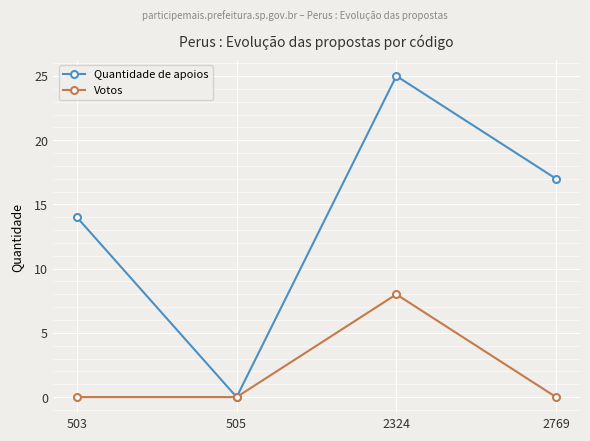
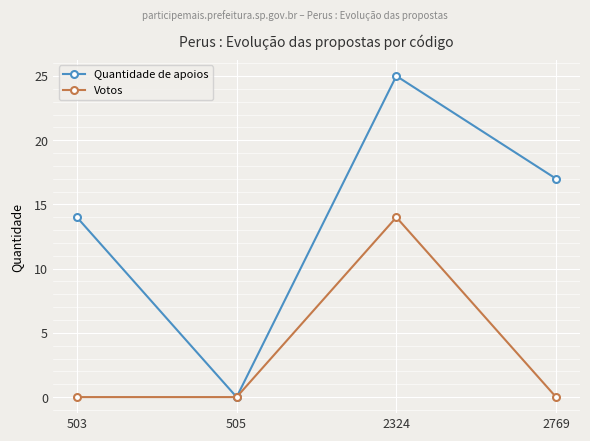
  {
    "Quantidade de apoios": {
      "503": 14,
      "2324": 25,
      "2769": 17
    },
    "Votos": {
      "503": 0,
-     "2324": 8,
+     "2324": 14,
      "2769": 0
    }
  }
